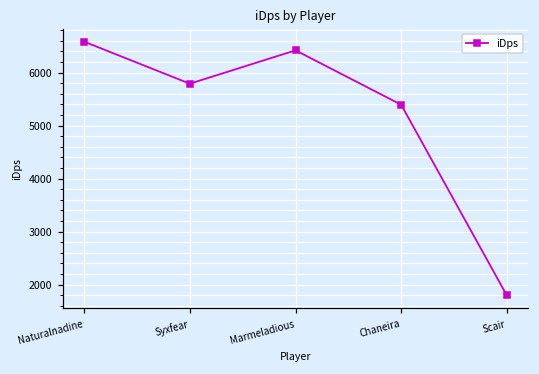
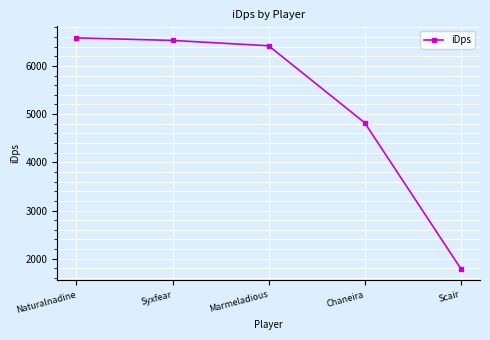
  {
    "Naturalnadine": 6600,
-   "Syxfear": 5800,
+   "Syxfear": 6500,
    "Marmeladious": 6400,
-   "Chaneira": 5400,
+   "Chaneira": 4800,
    "Scair": 1800
  }
